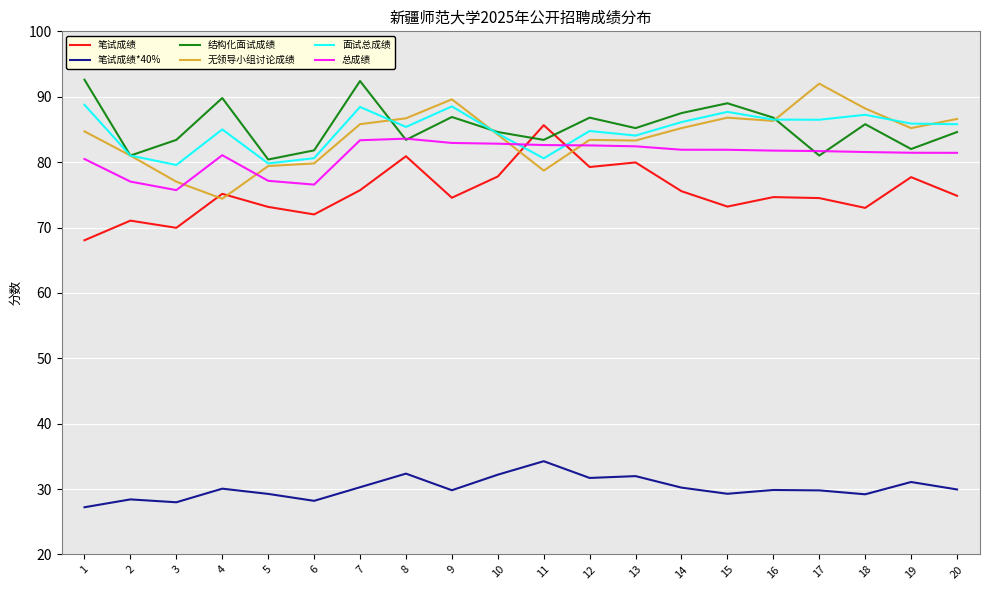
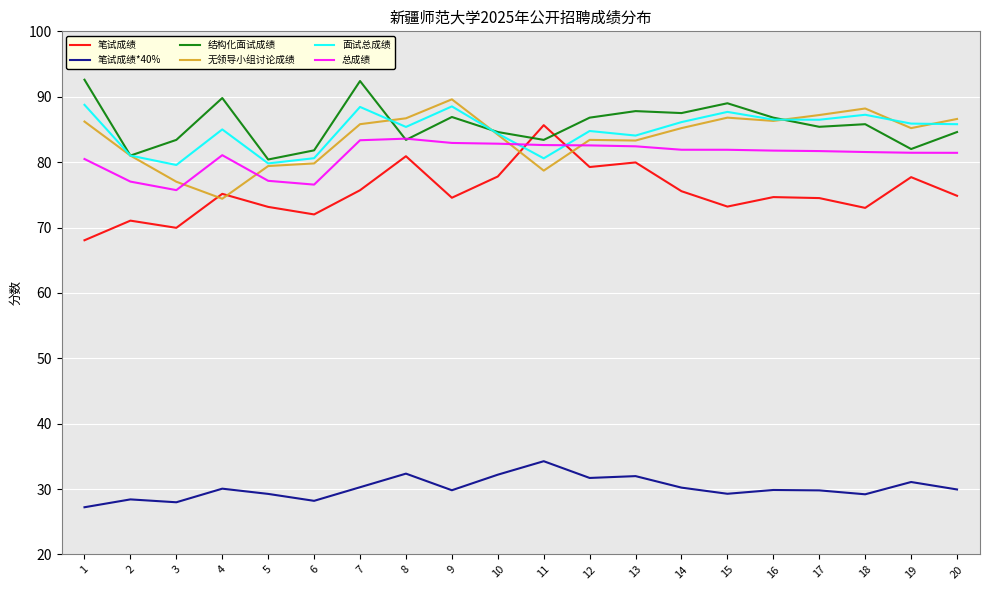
  {
    "笔试成绩": {
      "1": 68,
      "2": 71,
      "3": 70,
      "4": 75,
      "5": 73,
      "6": 72,
      "7": 76,
      "8": 81,
      "9": 75,
      "10": 78,
      "11": 86,
      "12": 79,
      "13": 80,
      "14": 76,
      "15": 73,
      "16": 75,
      "17": 75,
      "18": 73,
      "19": 78,
      "20": 75
    },
    "笔试成绩*40%": {
      "1": 27,
      "2": 28,
      "3": 28,
      "4": 30,
      "5": 29,
      "6": 28,
      "7": 30,
      "8": 32,
      "9": 30,
      "10": 32,
      "11": 34,
      "12": 32,
      "13": 32,
      "14": 30,
      "15": 29,
      "16": 30,
      "17": 30,
      "18": 29,
      "19": 31,
      "20": 30
    },
    "结构化面试成绩": {
      "1": 93,
      "3": 83,
      "4": 90,
      "5": 80,
      "6": 82,
      "7": 92,
      "9": 87,
      "11": 83,
      "12": 87,
-     "13": 85,
+     "13": 88,
      "14": 88,
      "15": 89,
-     "17": 81,
+     "17": 85,
      "18": 86,
      "19": 82,
      "20": 85
    },
    "无领导小组讨论成绩": {
-     "1": 85,
+     "1": 86,
      "3": 77,
      "4": 74,
      "5": 79,
      "6": 80,
      "7": 86,
      "8": 87,
      "9": 90,
      "11": 79,
      "12": 83,
      "13": 83,
      "14": 85,
      "15": 87,
-     "17": 92,
+     "17": 87,
      "18": 88,
      "19": 85,
      "20": 87
    },
    "面试总成绩": {
      "1": 89,
      "3": 80,
      "4": 85,
      "5": 80,
      "6": 81,
      "7": 88,
      "8": 85,
      "9": 89,
      "11": 81,
      "12": 85,
      "13": 84,
      "14": 86,
      "15": 88,
      "17": 86,
      "18": 87,
      "19": 86,
      "20": 86
    },
    "总成绩": {
      "1": 80,
      "2": 77,
      "3": 76,
      "4": 81,
      "5": 77,
      "6": 77,
      "7": 83,
      "9": 83,
      "10": 83,
      "11": 83,
      "12": 83,
      "13": 82,
      "14": 82,
      "15": 82,
      "16": 82,
      "17": 82,
      "18": 82,
      "19": 81,
      "20": 81
    }
  }
